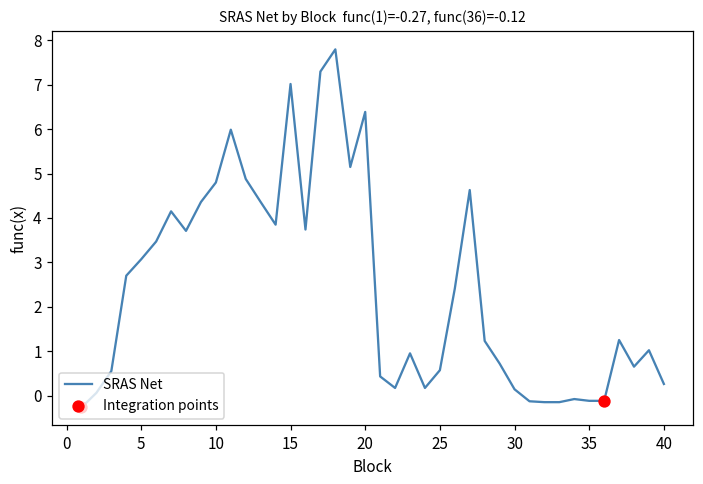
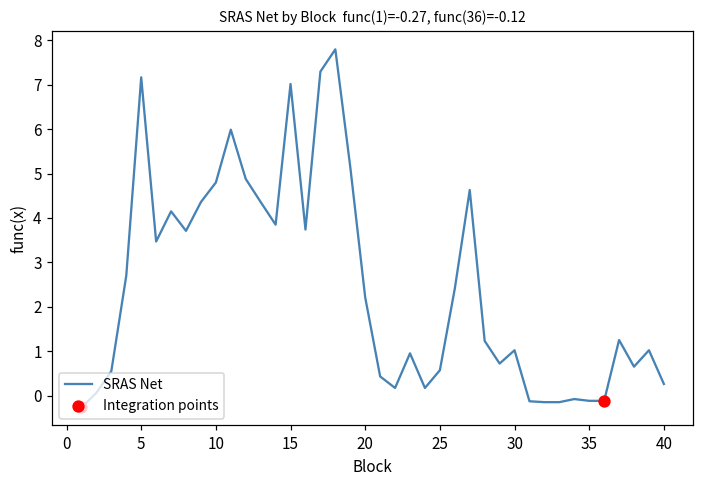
  {
    "SRAS Net": {
-     "5": 3.1,
+     "5": 7.2,
      "10": 4.8,
      "15": 7.0,
-     "20": 6.4,
+     "20": 2.2,
      "25": 0.6,
-     "30": 0.1,
+     "30": 1.0,
      "35": -0.1,
      "40": 0.3
    }
  }
